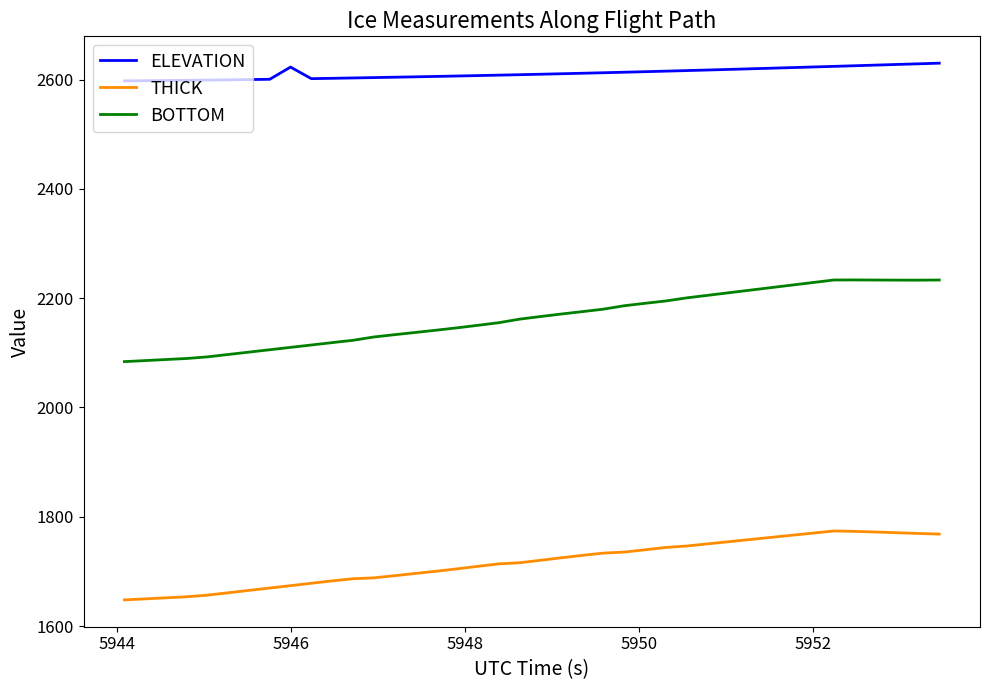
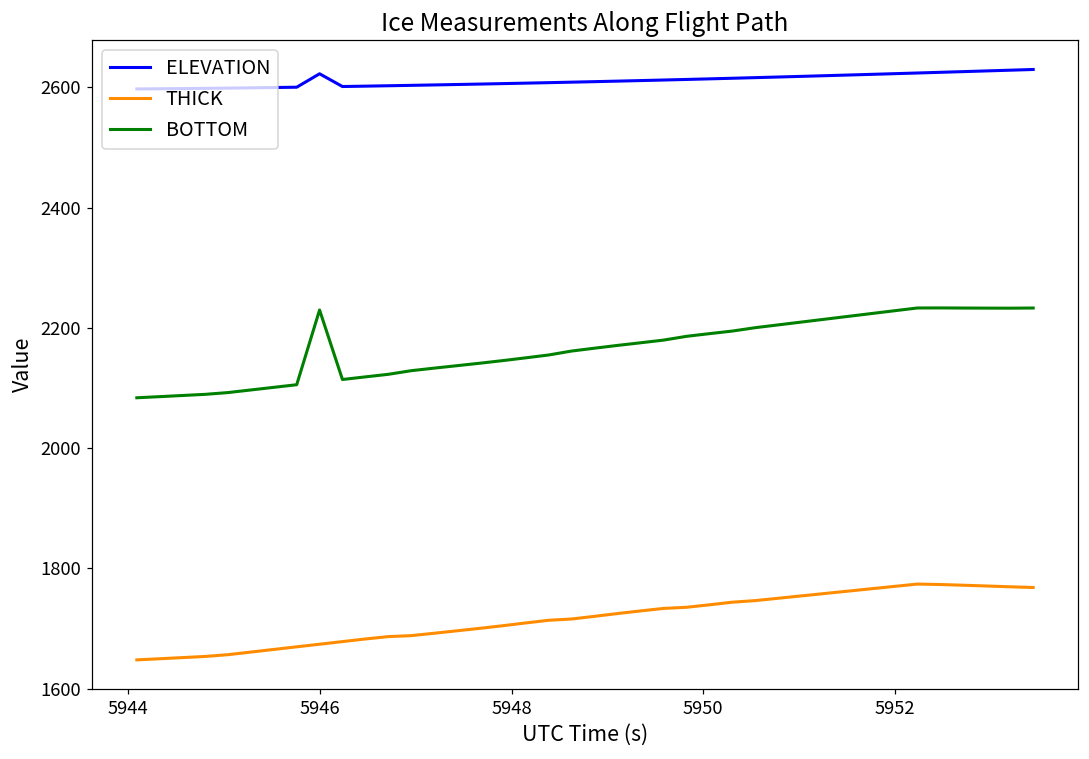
  {
    "ELEVATION": {
      "5946": 2620
    },
    "THICK": {
      "5946": 1670
    },
    "BOTTOM": {
-     "5946": 2110
+     "5946": 2230
    }
  }
